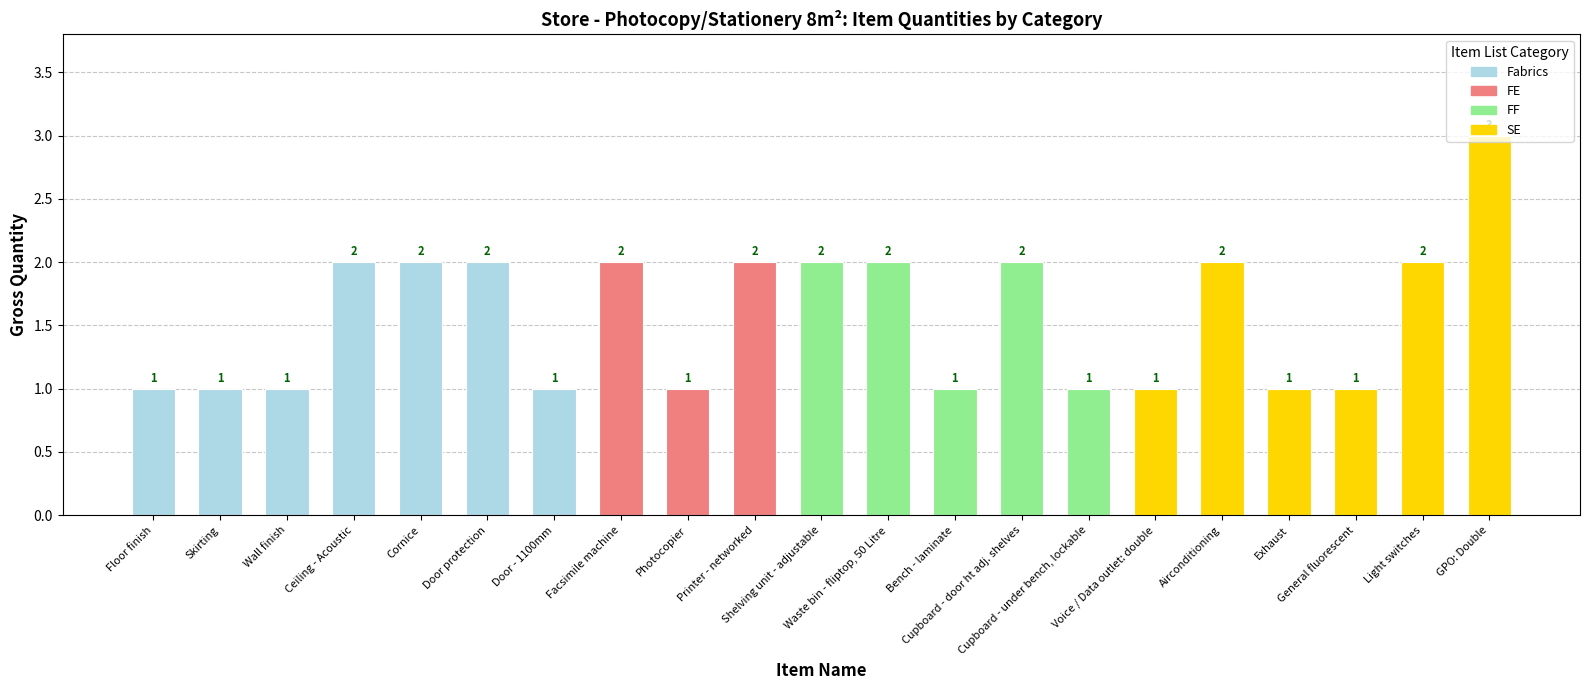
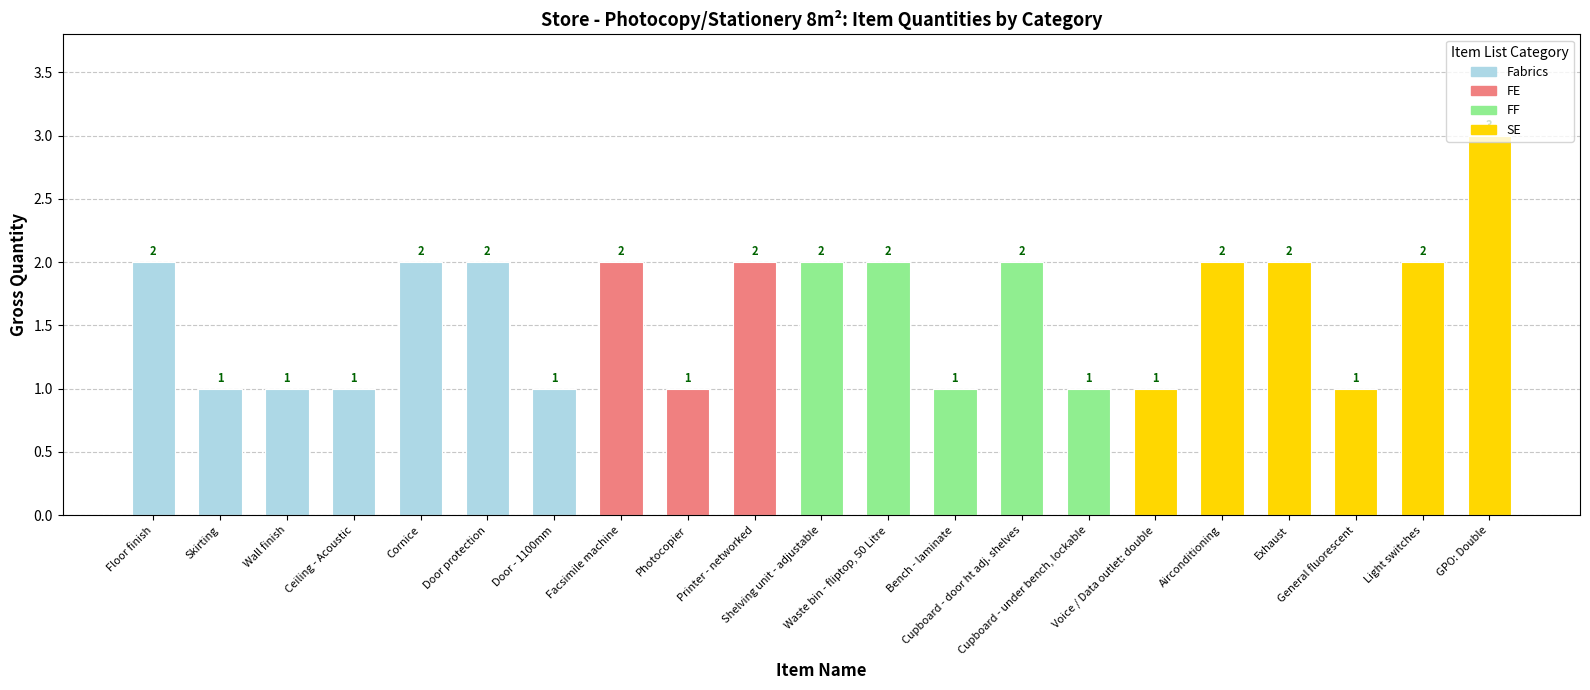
  {
-   "Floor finish": 1,
+   "Floor finish": 2,
    "Skirting": 1,
    "Wall finish": 1,
-   "Ceiling - Acoustic": 2,
+   "Ceiling - Acoustic": 1,
    "Cornice": 2,
    "Door protection": 2,
    "Door - 1100mm": 1,
    "Facsimile machine": 2,
    "Photocopier": 1,
    "Printer - networked": 2,
    "Shelving unit - adjustable": 2,
    "Waste bin - fliptop, 50 Litre": 2,
    "Bench - laminate": 1,
    "Cupboard - door ht adj. shelves": 2,
    "Cupboard - under bench, lockable": 1,
    "Voice / Data outlet: double": 1,
    "Airconditioning": 2,
-   "Exhaust": 1,
+   "Exhaust": 2,
    "General fluorescent": 1,
    "Light switches": 2
  }
